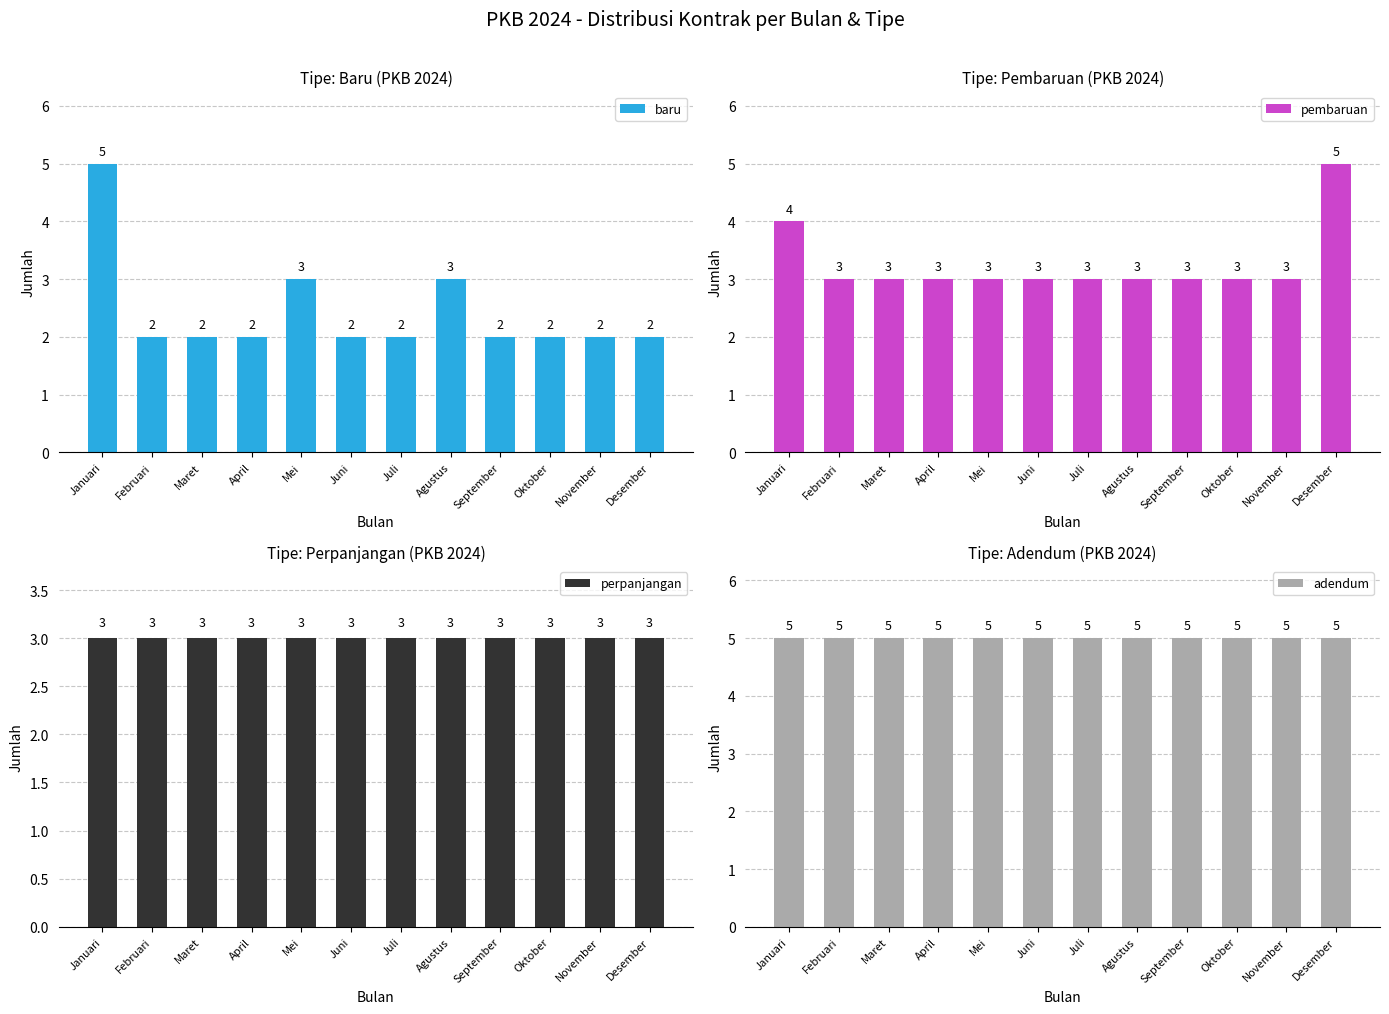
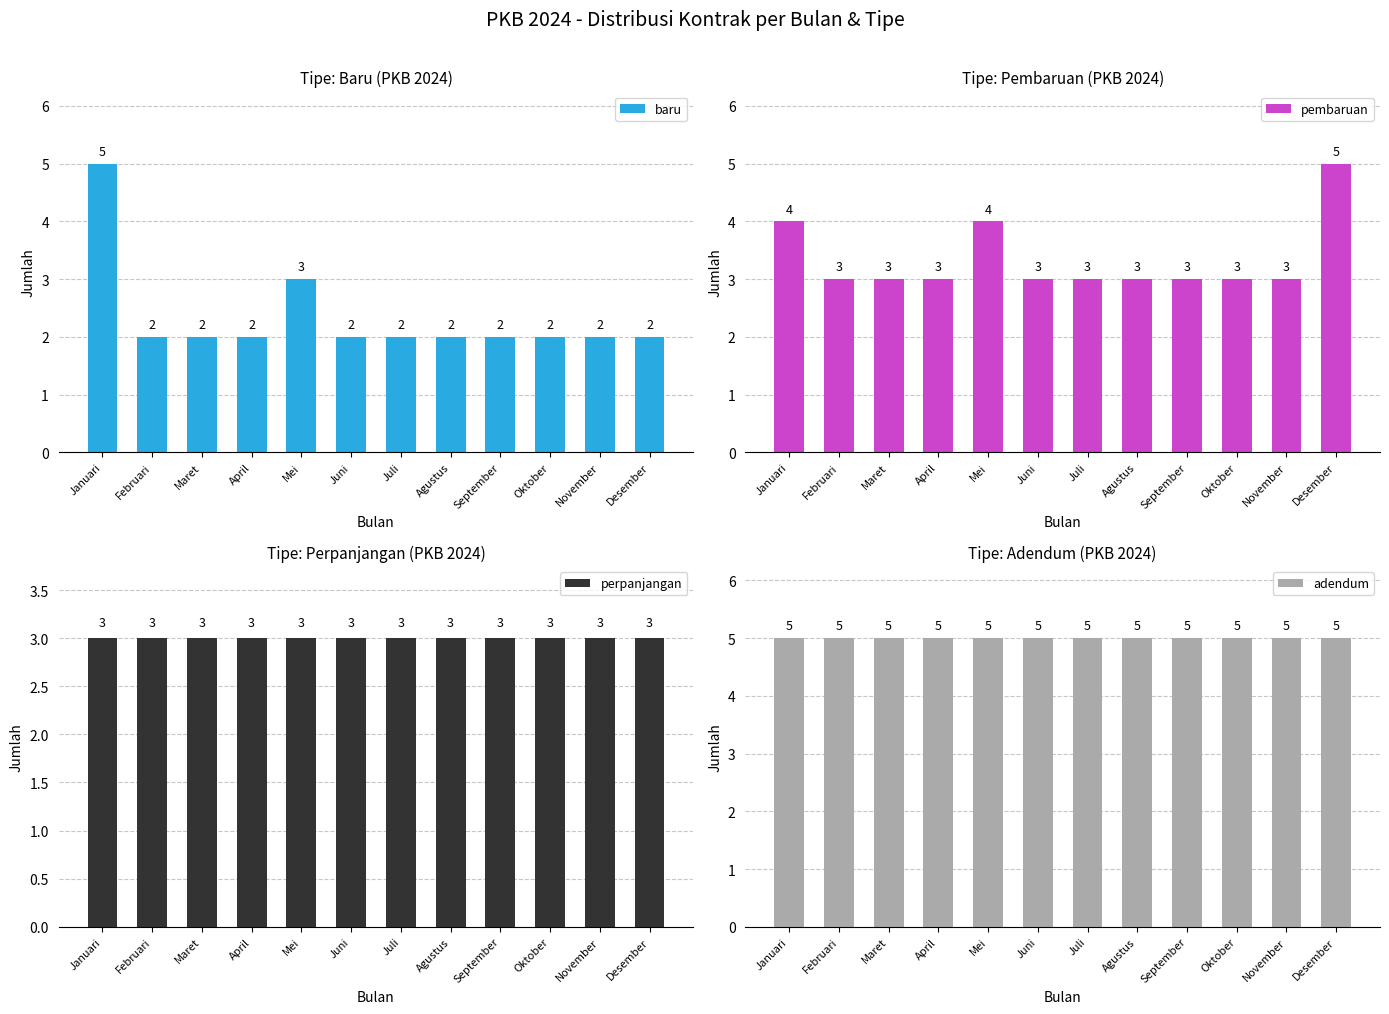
  {
    "Tipe: Baru (PKB 2024)": {
      "Januari": 5,
      "Februari": 2,
      "Maret": 2,
      "April": 2,
      "Mei": 3,
      "Juni": 2,
      "Juli": 2,
-     "Agustus": 3,
+     "Agustus": 2,
      "September": 2,
      "Oktober": 2,
      "November": 2,
      "Desember": 2
    },
    "Tipe: Pembaruan (PKB 2024)": {
      "Januari": 4,
      "Februari": 3,
      "Maret": 3,
      "April": 3,
-     "Mei": 3,
+     "Mei": 4,
      "Juni": 3,
      "Juli": 3,
      "Agustus": 3,
      "September": 3,
      "Oktober": 3,
      "November": 3,
      "Desember": 5
    },
    "Tipe: Perpanjangan (PKB 2024)": {
      "Januari": 3,
      "Februari": 3,
      "Maret": 3,
      "April": 3,
      "Mei": 3,
      "Juni": 3,
      "Juli": 3,
      "Agustus": 3,
      "September": 3,
      "Oktober": 3,
      "November": 3,
      "Desember": 3
    },
    "Tipe: Adendum (PKB 2024)": {
      "Januari": 5,
      "Februari": 5,
      "Maret": 5,
      "April": 5,
      "Mei": 5,
      "Juni": 5,
      "Juli": 5,
      "Agustus": 5,
      "September": 5,
      "Oktober": 5,
      "November": 5,
      "Desember": 5
    }
  }
